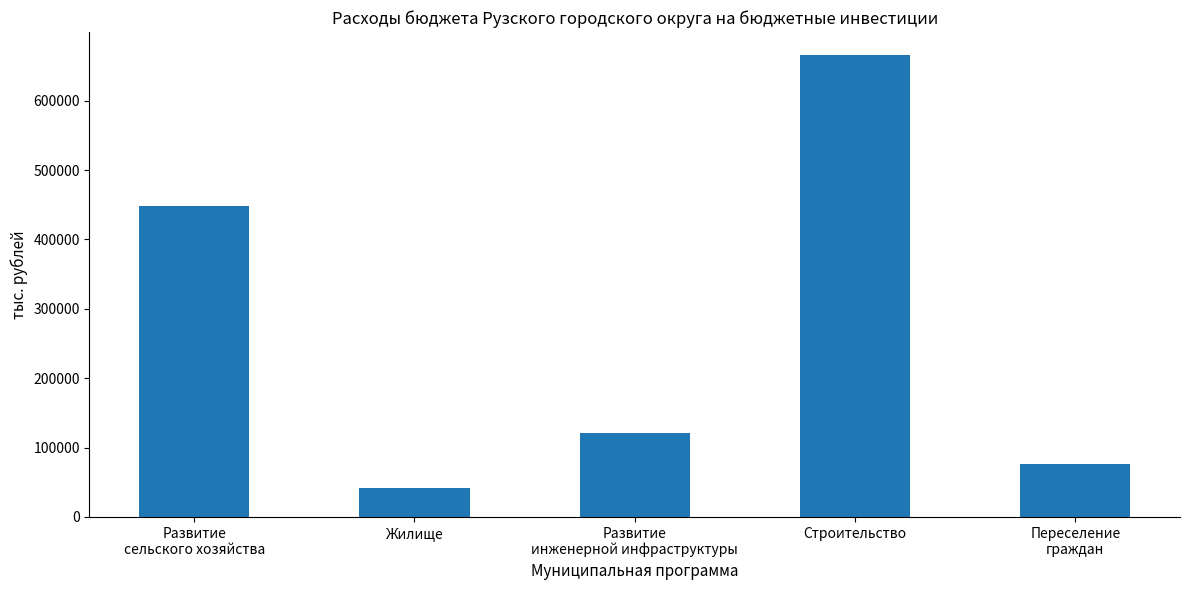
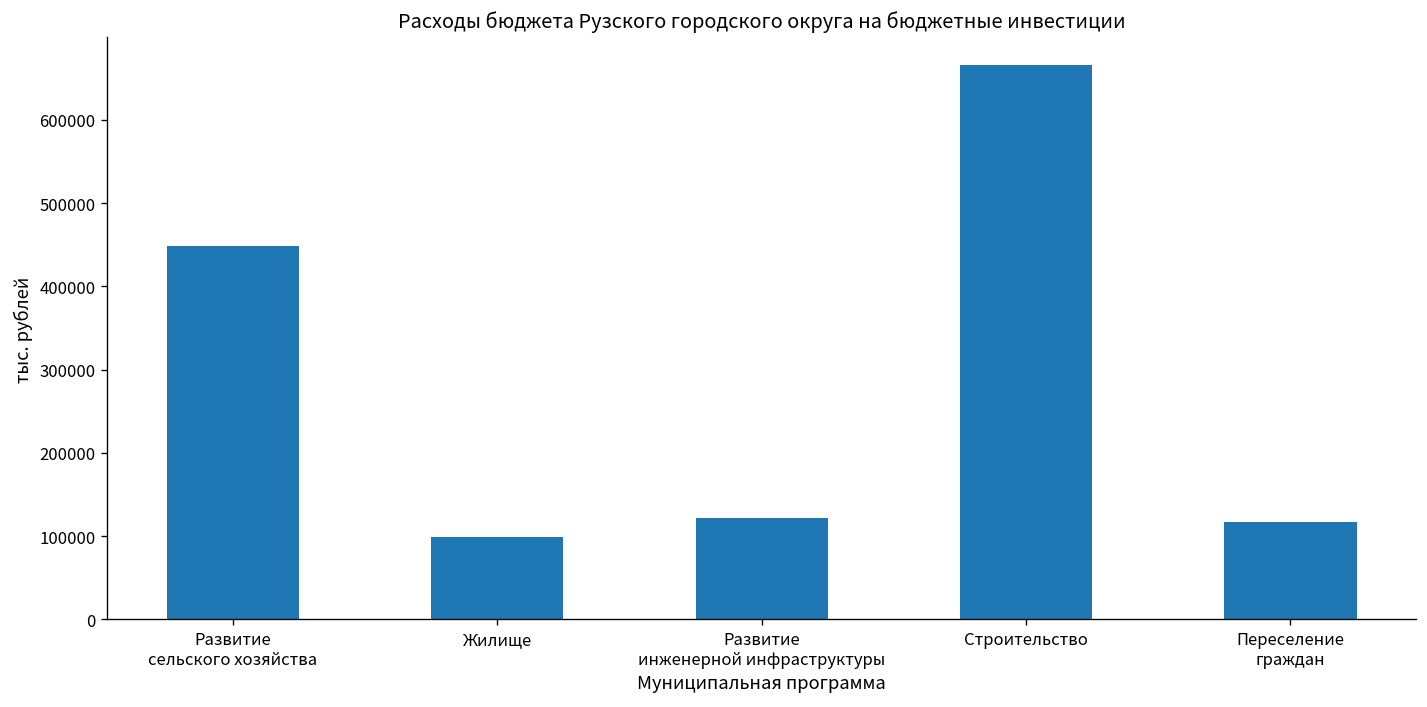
  {
    "Развитие сельского хозяйства": 450000,
-   "Жилище": 40000,
+   "Жилище": 100000,
    "Развитие инженерной инфраструктуры": 120000,
    "Строительство": 670000,
-   "Переселение граждан": 80000
+   "Переселение граждан": 120000
  }
